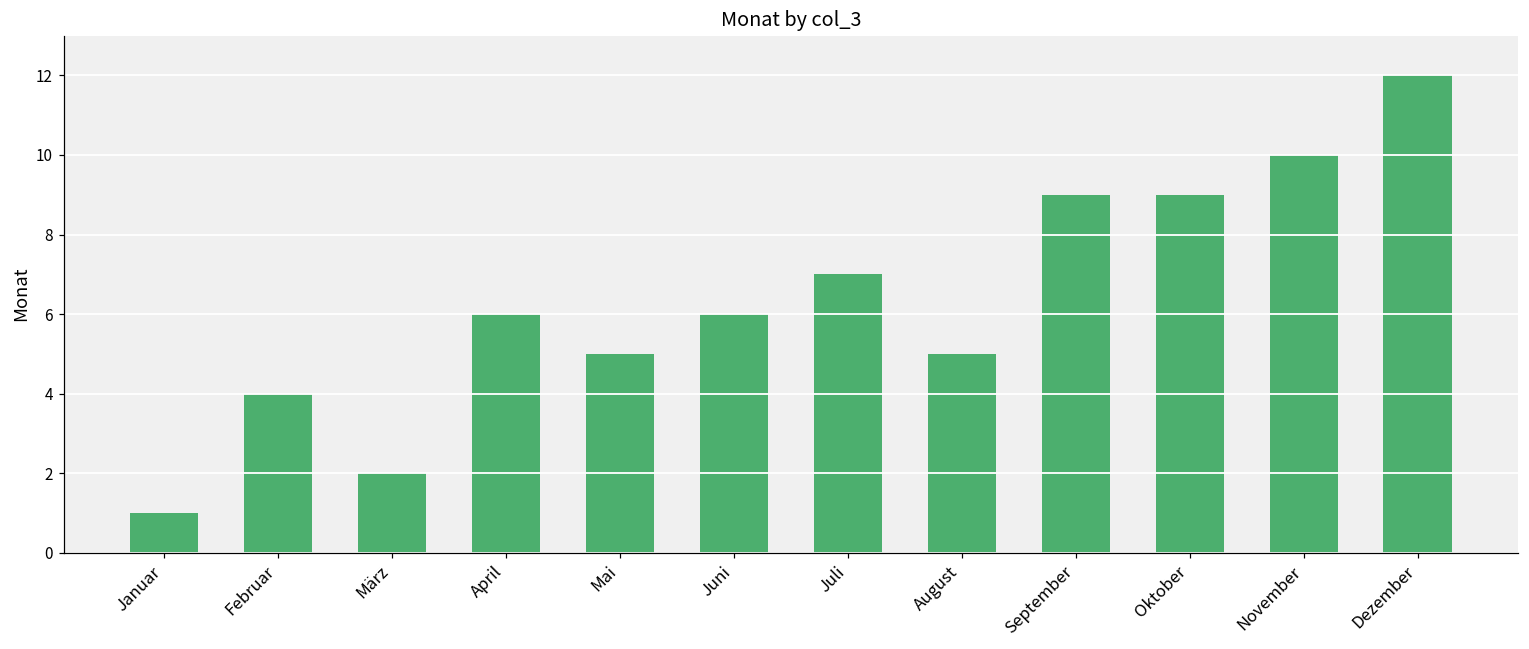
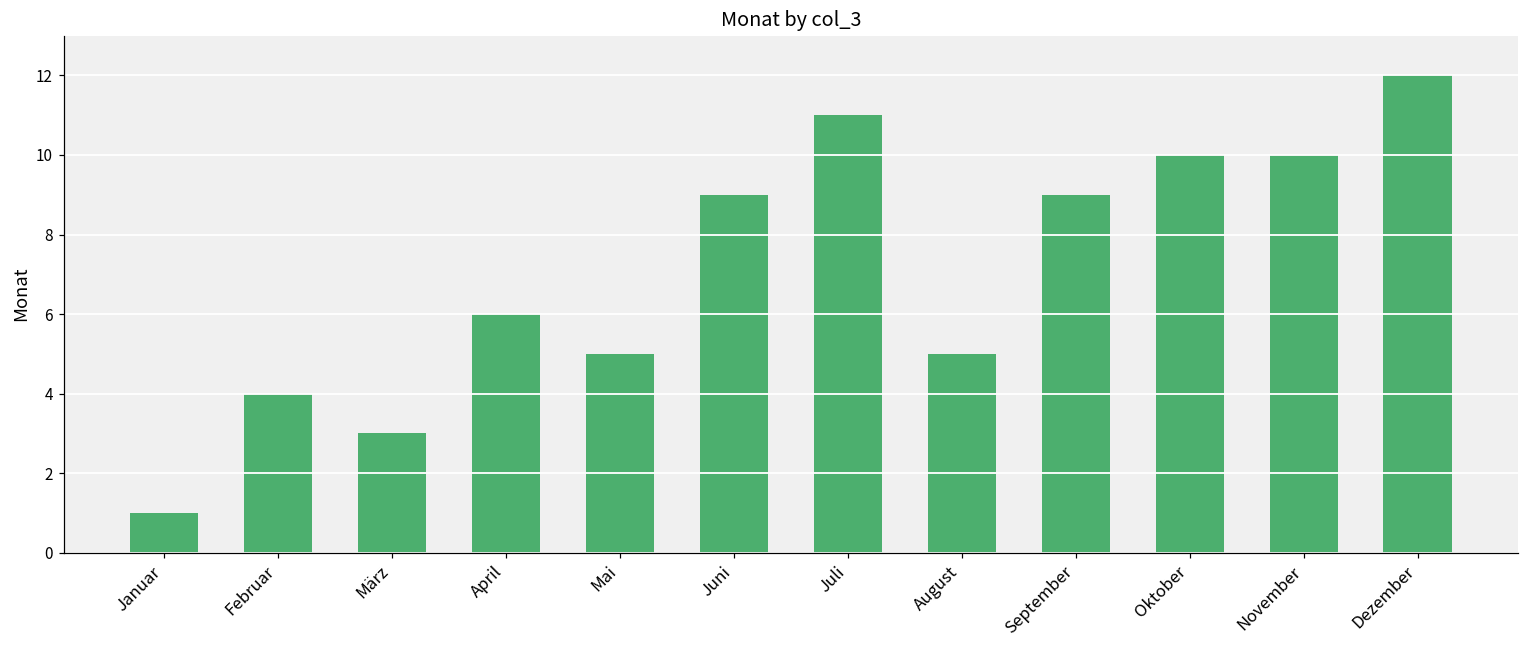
  {
    "Januar": 1,
    "Februar": 4,
-   "März": 2,
+   "März": 3,
    "April": 6,
    "Mai": 5,
-   "Juni": 6,
-   "Juli": 7,
+   "Juni": 9,
+   "Juli": 11,
    "August": 5,
    "September": 9,
-   "Oktober": 9,
+   "Oktober": 10,
    "November": 10,
    "Dezember": 12
  }
